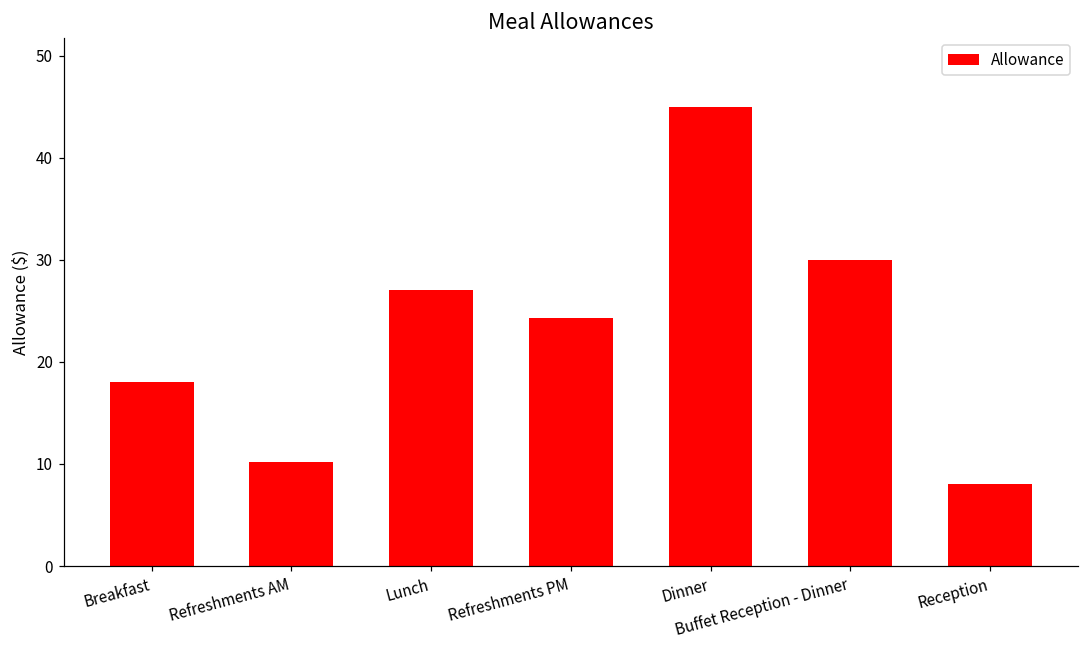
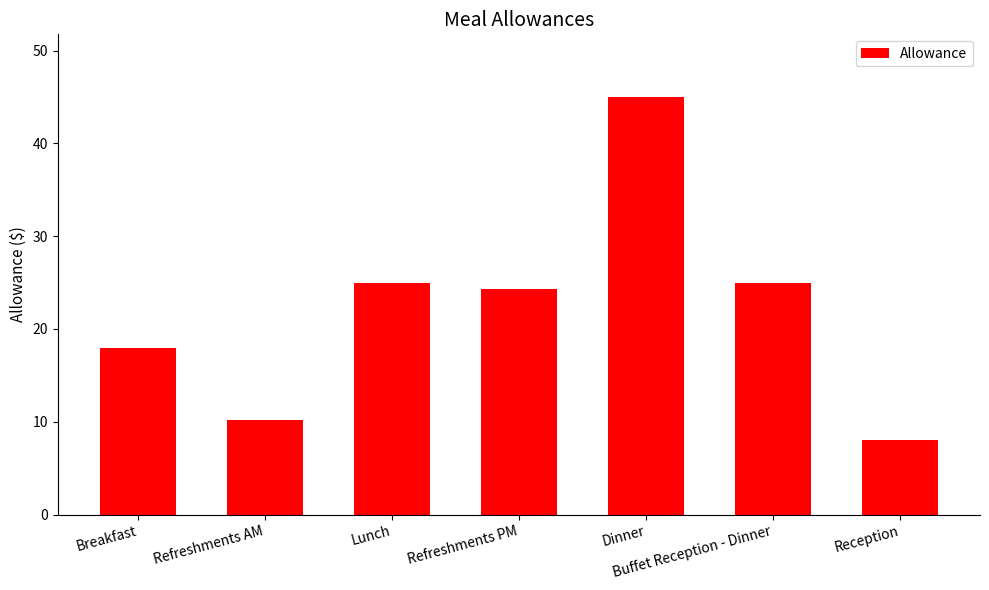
  {
    "Breakfast": 18,
    "Refreshments AM": 10,
-   "Lunch": 27,
+   "Lunch": 25,
    "Refreshments PM": 24,
    "Dinner": 45,
-   "Buffet Reception - Dinner": 30,
+   "Buffet Reception - Dinner": 25,
    "Reception": 8
  }
